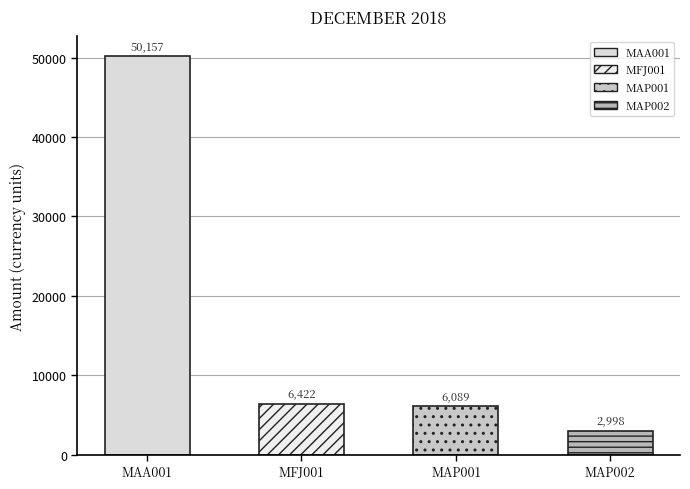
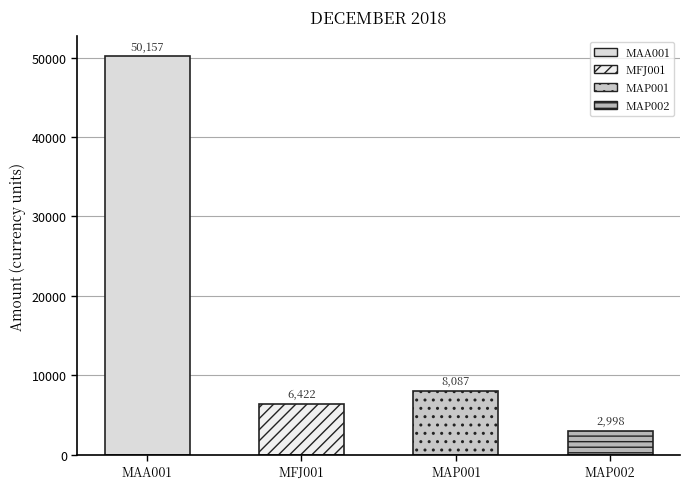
  {
    "MAA001": "50,157",
    "MFJ001": "6,422",
-   "MAP001": "6,089",
+   "MAP001": "8,087",
    "MAP002": "2,998"
  }
